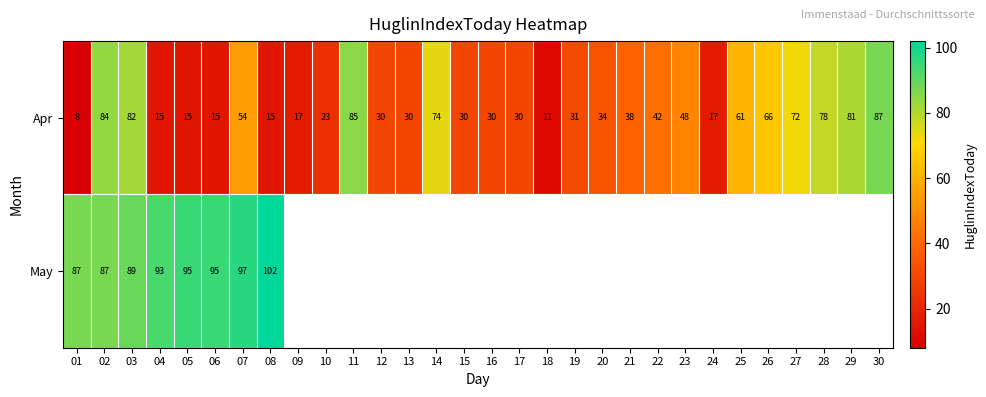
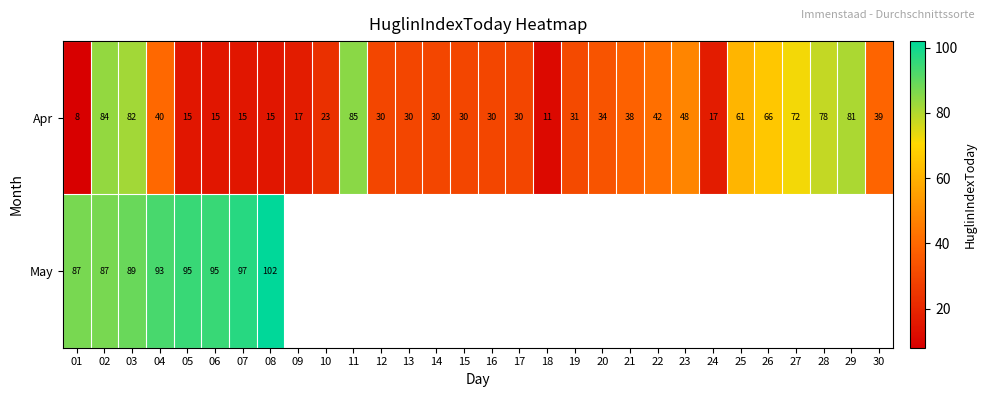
  {
    "Apr": {
      "01": 8,
      "02": 84,
      "03": 82,
-     "04": 15,
+     "04": 40,
      "05": 15,
      "06": 15,
-     "07": 54,
+     "07": 15,
      "08": 15,
      "09": 17,
      "10": 23,
      "11": 85,
      "12": 30,
      "13": 30,
-     "14": 74,
+     "14": 30,
      "15": 30,
      "16": 30,
      "17": 30,
      "18": 11,
      "19": 31,
      "20": 34,
      "21": 38,
      "22": 42,
      "23": 48,
      "24": 17,
      "25": 61,
      "26": 66,
      "27": 72,
      "28": 78,
      "29": 81,
-     "30": 87
+     "30": 39
    },
    "May": {
      "01": 87,
      "02": 87,
      "03": 89,
      "04": 93,
      "05": 95,
      "06": 95,
      "07": 97,
      "08": 102
    }
  }
